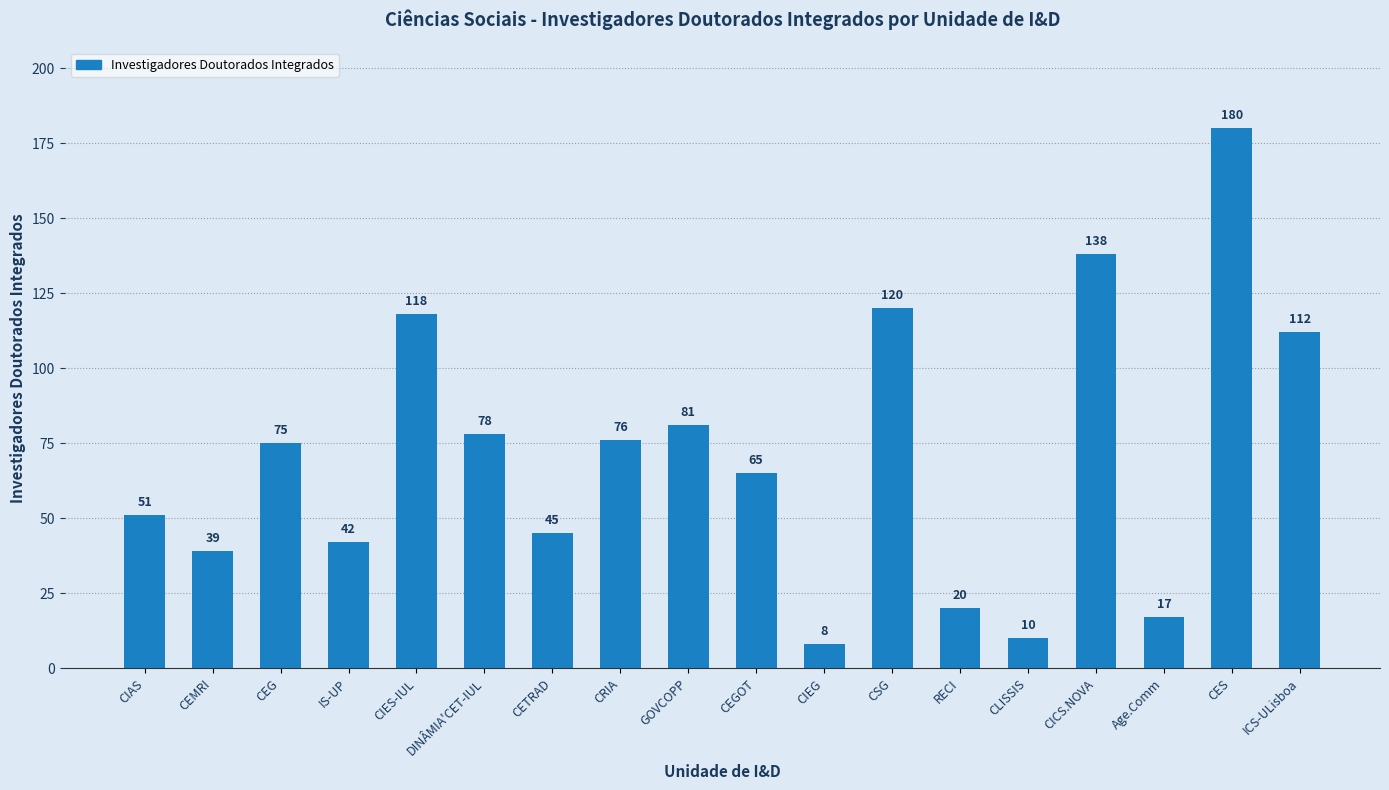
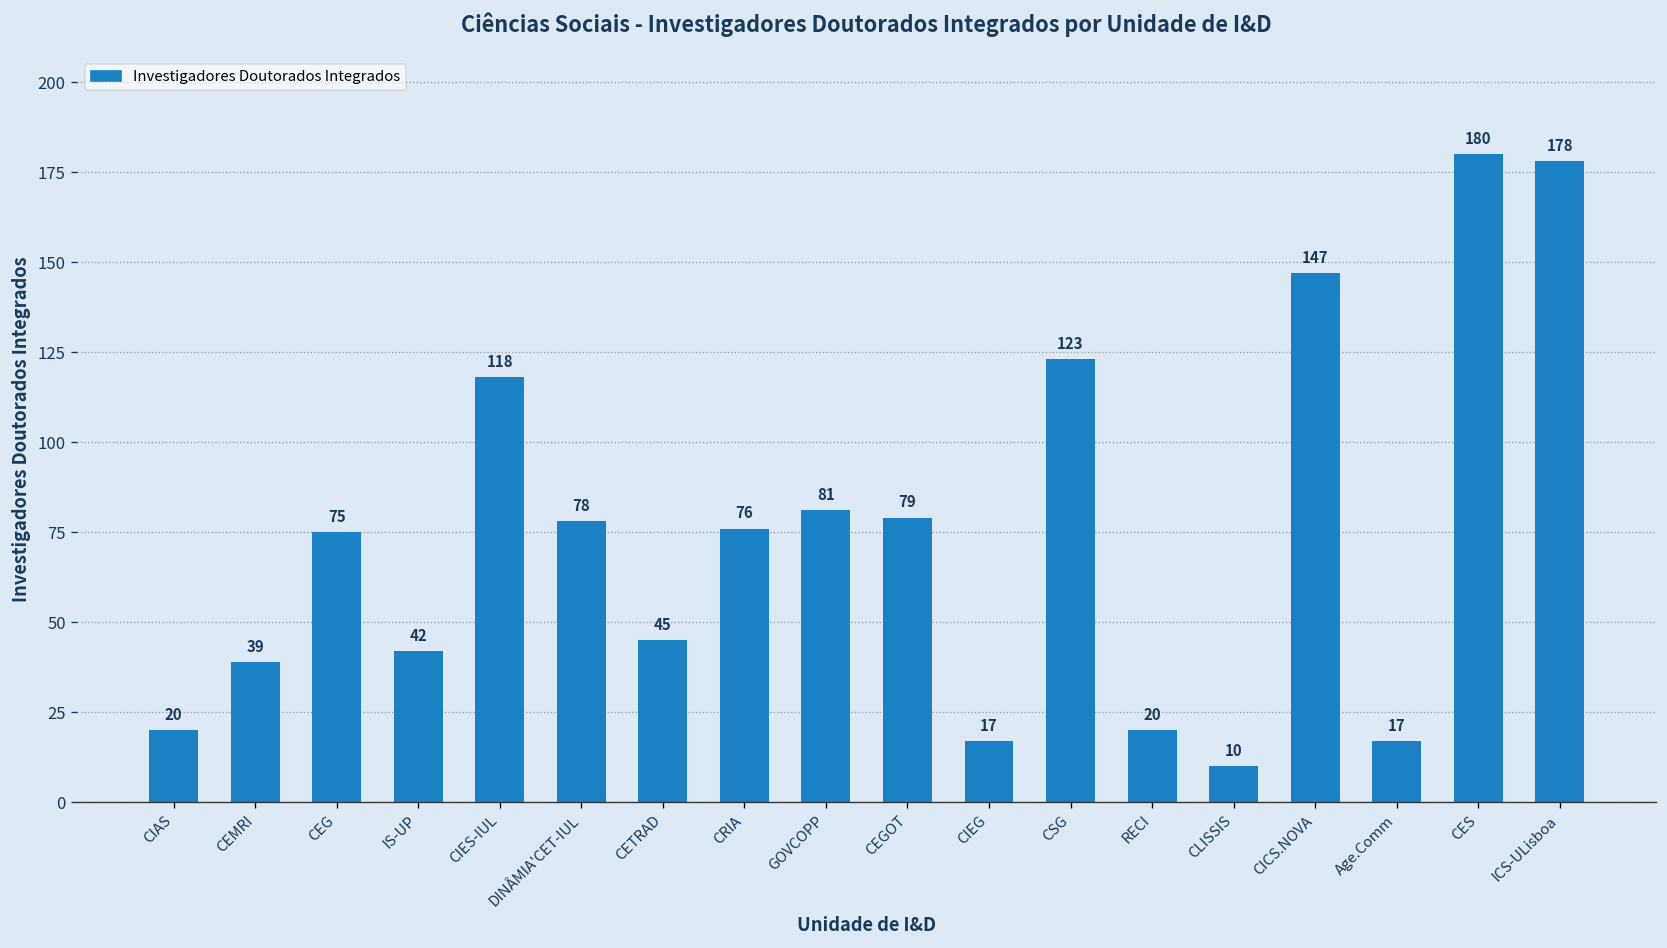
  {
-   "CIAS": 51,
+   "CIAS": 20,
    "CEMRI": 39,
    "CEG": 75,
    "IS-UP": 42,
    "CIES-IUL": 118,
    "DINÂMIA'CET-IUL": 78,
    "CETRAD": 45,
    "CRIA": 76,
    "GOVCOPP": 81,
-   "CEGOT": 65,
-   "CIEG": 8,
-   "CSG": 120,
+   "CEGOT": 79,
+   "CIEG": 17,
+   "CSG": 123,
    "RECI": 20,
    "CLISSIS": 10,
-   "CICS.NOVA": 138,
+   "CICS.NOVA": 147,
    "Age.Comm": 17,
    "CES": 180,
-   "ICS-ULisboa": 112
+   "ICS-ULisboa": 178
  }
